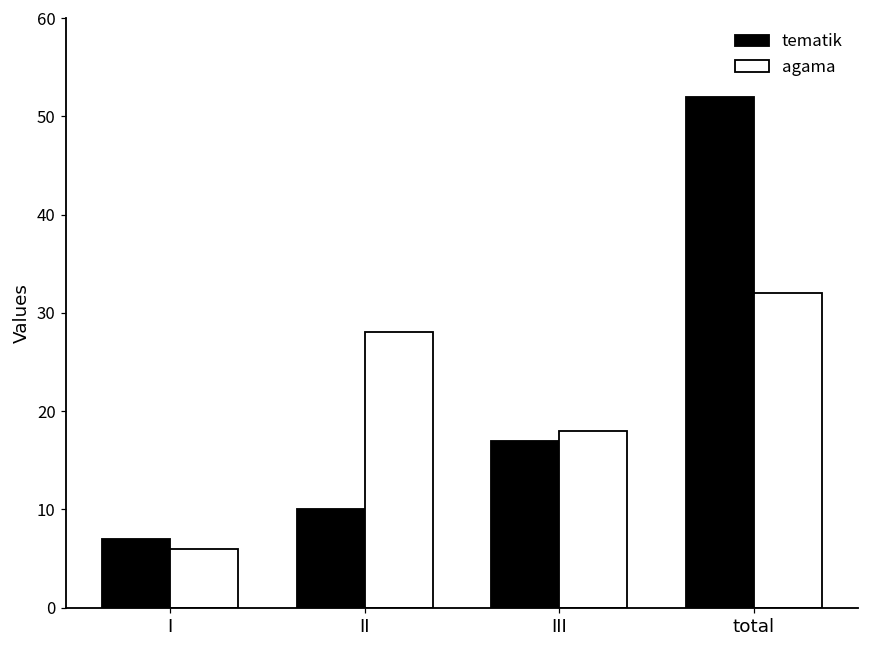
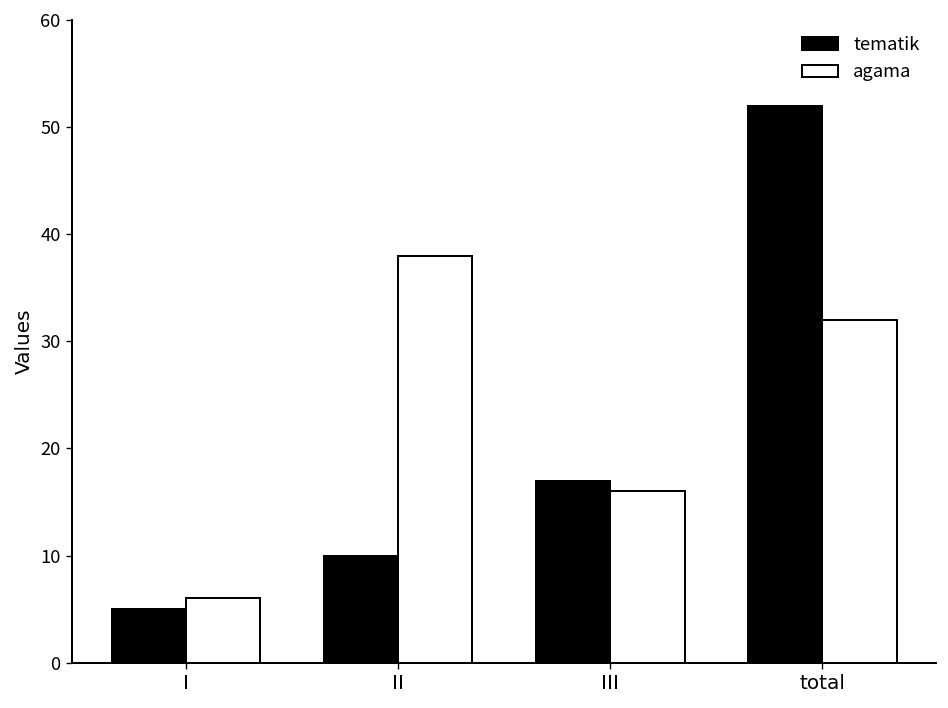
  {
    "tematik": {
-     "I": 7,
+     "I": 5,
      "II": 10,
      "III": 17,
      "total": 52
    },
    "agama": {
      "I": 6,
-     "II": 28,
-     "III": 18,
+     "II": 38,
+     "III": 16,
      "total": 32
    }
  }
